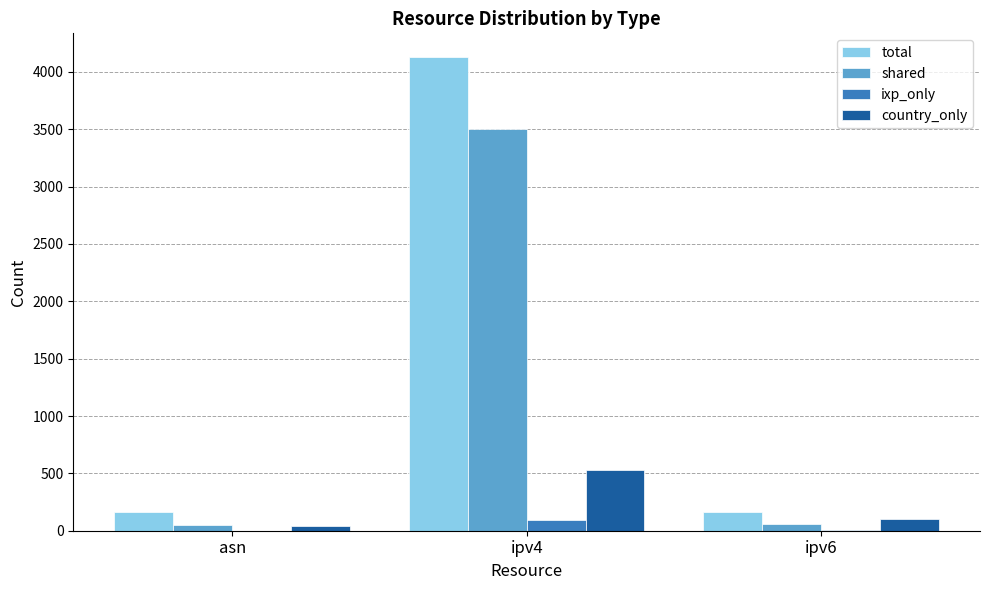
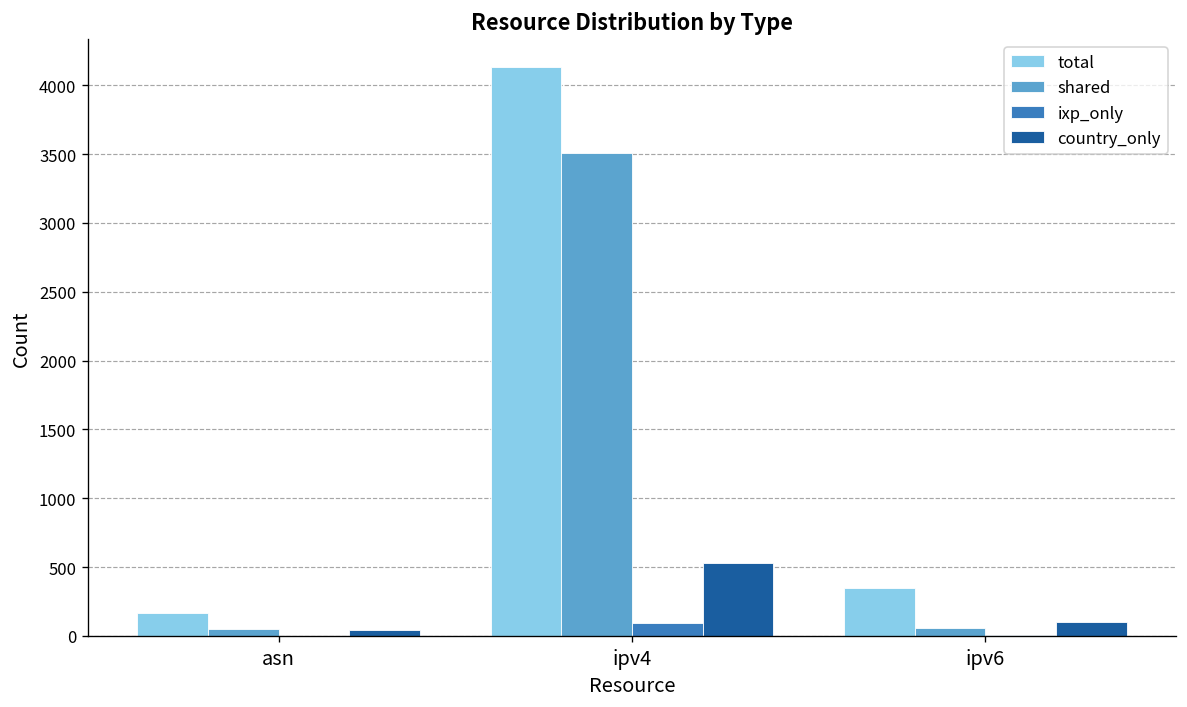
  {
    "total": {
      "asn": 160,
      "ipv4": 4130,
-     "ipv6": 160
+     "ipv6": 350
    }
  }
